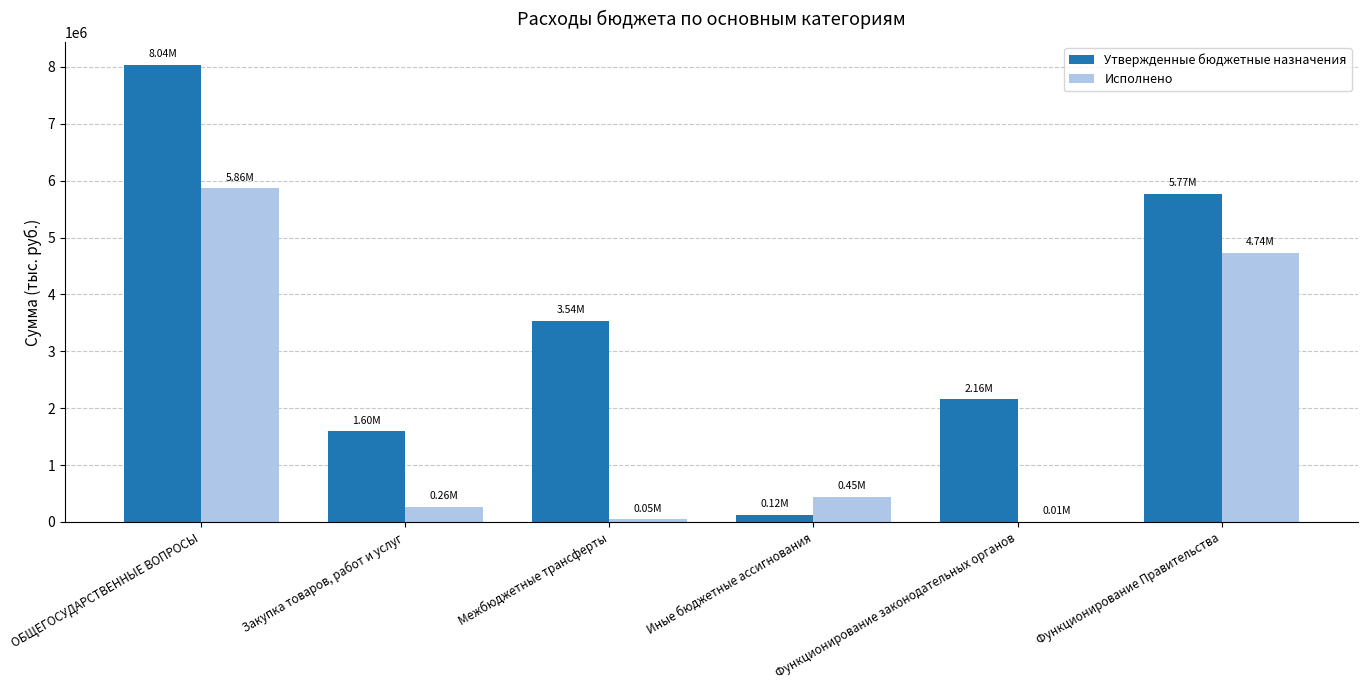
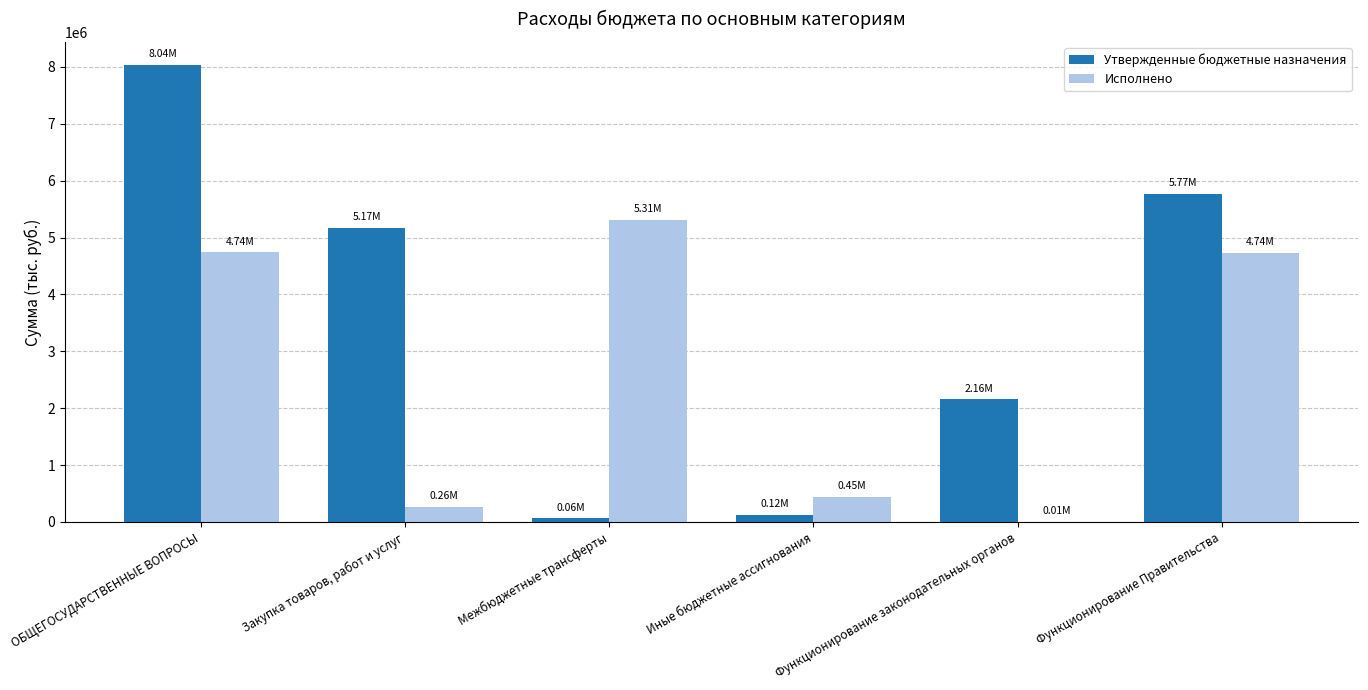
  {
    "Утвержденные бюджетные назначения": {
      "ОБЩЕГОСУДАРСТВЕННЫЕ ВОПРОСЫ": "8.04M",
-     "Закупка товаров, работ и услуг": "1.60M",
-     "Межбюджетные трансферты": "3.54M",
+     "Закупка товаров, работ и услуг": "5.17M",
+     "Межбюджетные трансферты": "0.06M",
      "Иные бюджетные ассигнования": "0.12M",
      "Функционирование законодательных органов": "2.16M",
      "Функционирование Правительства": "5.77M"
    },
    "Исполнено": {
-     "ОБЩЕГОСУДАРСТВЕННЫЕ ВОПРОСЫ": "5.86M",
+     "ОБЩЕГОСУДАРСТВЕННЫЕ ВОПРОСЫ": "4.74M",
      "Закупка товаров, работ и услуг": "0.26M",
-     "Межбюджетные трансферты": "0.05M",
+     "Межбюджетные трансферты": "5.31M",
      "Иные бюджетные ассигнования": "0.45M",
      "Функционирование законодательных органов": "0.01M",
      "Функционирование Правительства": "4.74M"
    }
  }
